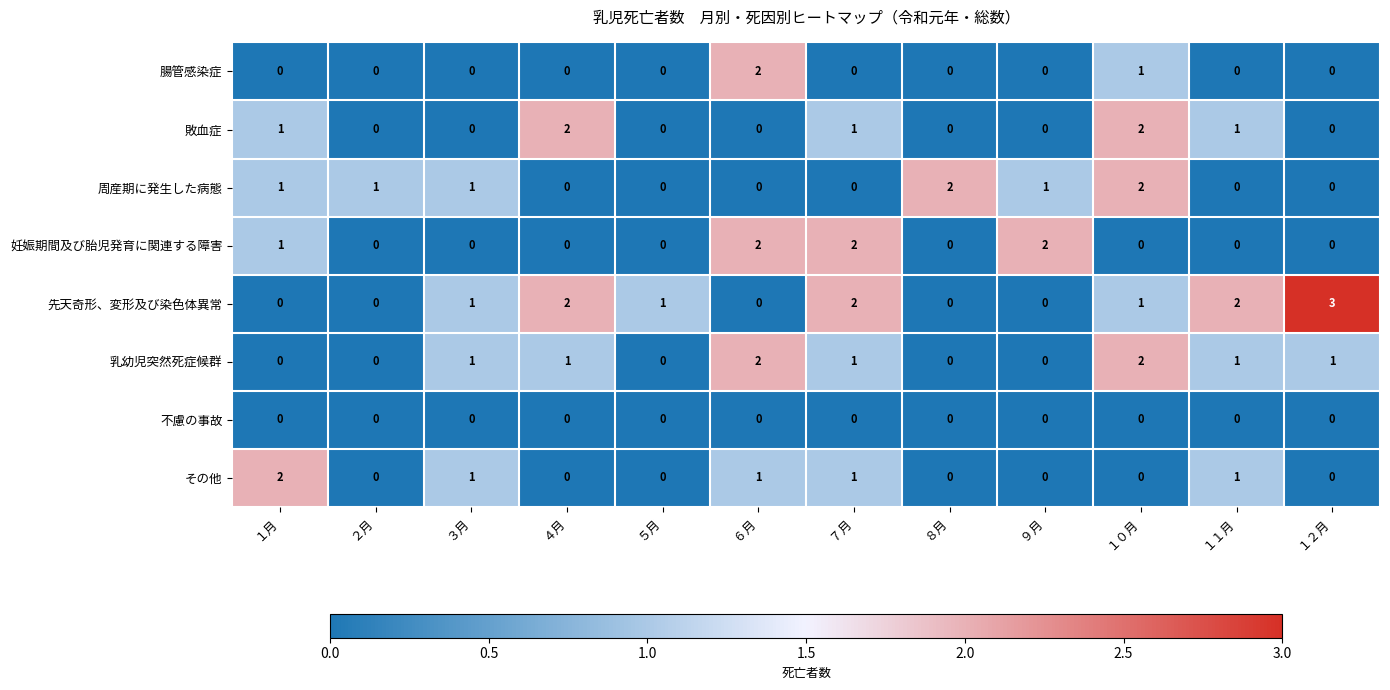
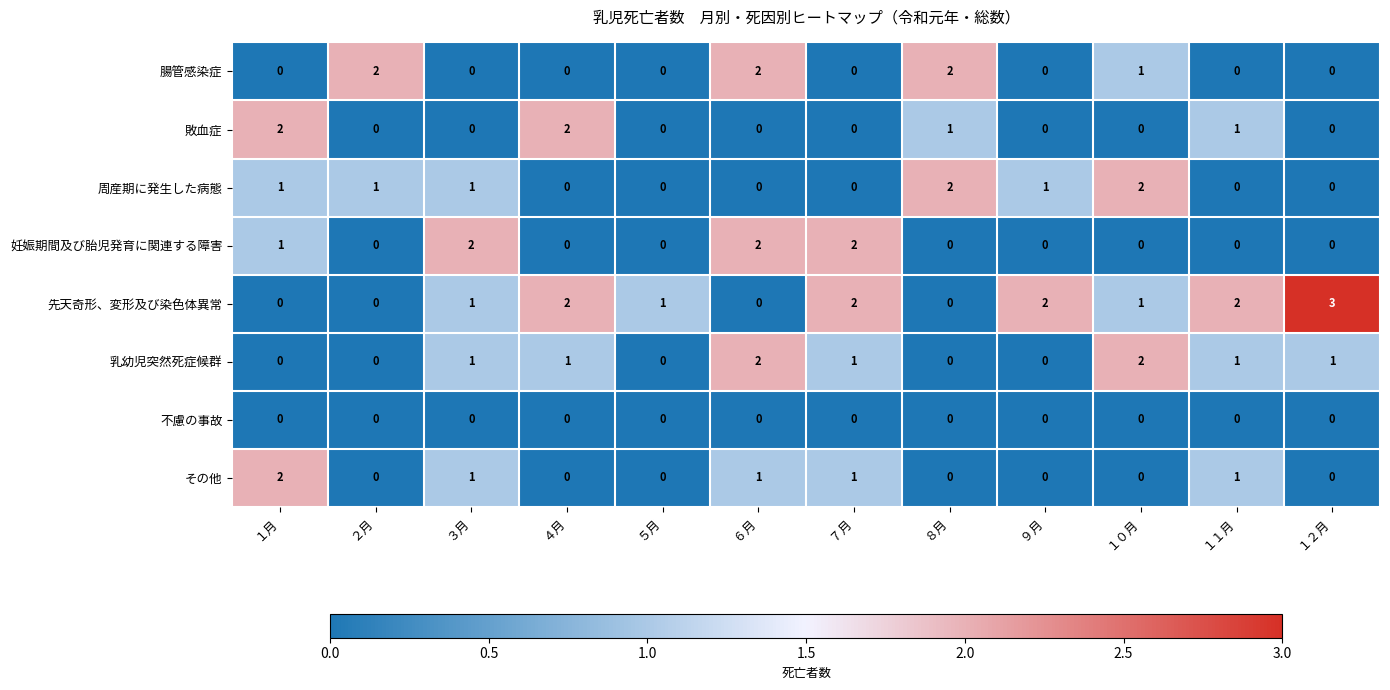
  {
    "腸管感染症": {
      "１月": 0,
-     "２月": 0,
+     "２月": 2,
      "３月": 0,
      "４月": 0,
      "５月": 0,
      "６月": 2,
      "７月": 0,
-     "８月": 0,
+     "８月": 2,
      "９月": 0,
      "１０月": 1,
      "１１月": 0,
      "１２月": 0
    },
    "敗血症": {
-     "１月": 1,
+     "１月": 2,
      "２月": 0,
      "３月": 0,
      "４月": 2,
      "５月": 0,
      "６月": 0,
-     "７月": 1,
-     "８月": 0,
+     "７月": 0,
+     "８月": 1,
      "９月": 0,
-     "１０月": 2,
+     "１０月": 0,
      "１１月": 1,
      "１２月": 0
    },
    "周産期に発生した病態": {
      "１月": 1,
      "２月": 1,
      "３月": 1,
      "４月": 0,
      "５月": 0,
      "６月": 0,
      "７月": 0,
      "８月": 2,
      "９月": 1,
      "１０月": 2,
      "１１月": 0,
      "１２月": 0
    },
    "妊娠期間及び胎児発育に関連する障害": {
      "１月": 1,
      "２月": 0,
-     "３月": 0,
+     "３月": 2,
      "４月": 0,
      "５月": 0,
      "６月": 2,
      "７月": 2,
      "８月": 0,
-     "９月": 2,
+     "９月": 0,
      "１０月": 0,
      "１１月": 0,
      "１２月": 0
    },
    "先天奇形、変形及び染色体異常": {
      "１月": 0,
      "２月": 0,
      "３月": 1,
      "４月": 2,
      "５月": 1,
      "６月": 0,
      "７月": 2,
      "８月": 0,
-     "９月": 0,
+     "９月": 2,
      "１０月": 1,
      "１１月": 2,
      "１２月": 3
    },
    "乳幼児突然死症候群": {
      "１月": 0,
      "２月": 0,
      "３月": 1,
      "４月": 1,
      "５月": 0,
      "６月": 2,
      "７月": 1,
      "８月": 0,
      "９月": 0,
      "１０月": 2,
      "１１月": 1,
      "１２月": 1
    },
    "不慮の事故": {
      "１月": 0,
      "２月": 0,
      "３月": 0,
      "４月": 0,
      "５月": 0,
      "６月": 0,
      "７月": 0,
      "８月": 0,
      "９月": 0,
      "１０月": 0,
      "１１月": 0,
      "１２月": 0
    },
    "その他": {
      "１月": 2,
      "２月": 0,
      "３月": 1,
      "４月": 0,
      "５月": 0,
      "６月": 1,
      "７月": 1,
      "８月": 0,
      "９月": 0,
      "１０月": 0,
      "１１月": 1,
      "１２月": 0
    }
  }
